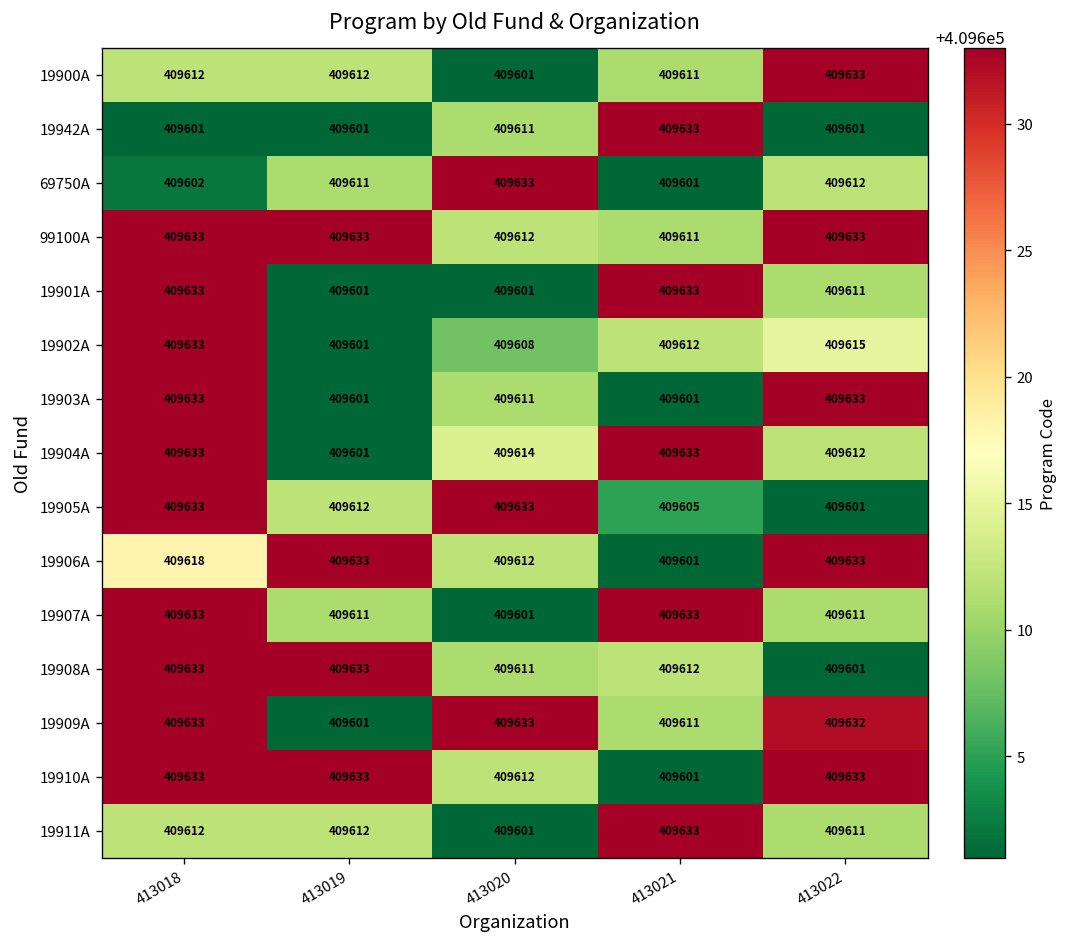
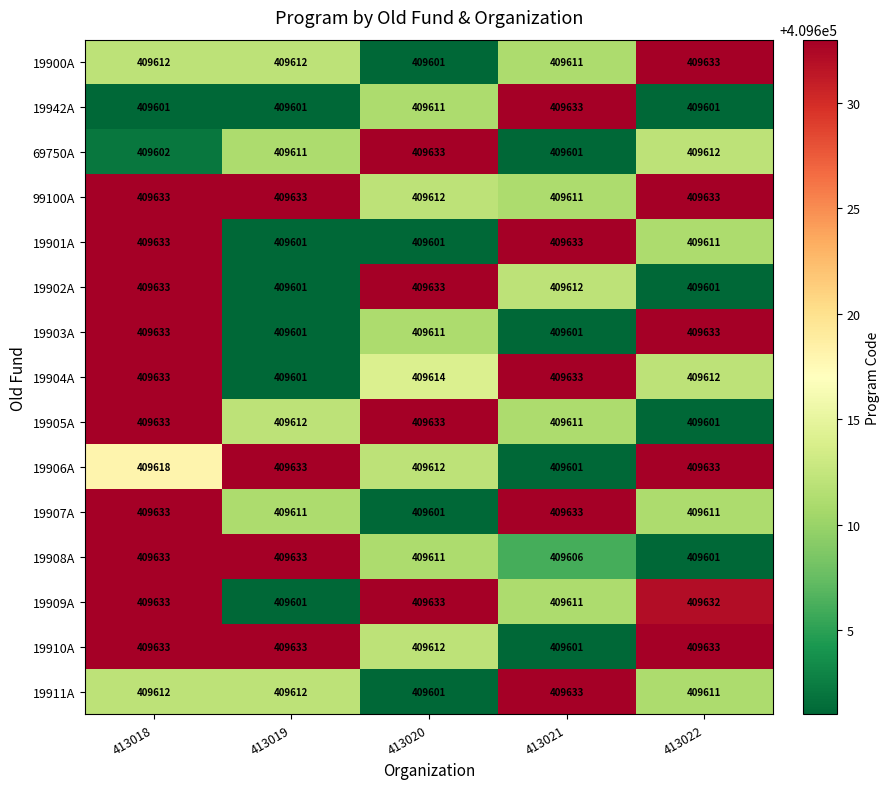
  {
    "19900A": {
      "413018": 409612,
      "413019": 409612,
      "413020": 409601,
      "413021": 409611,
      "413022": 409633
    },
    "19942A": {
      "413018": 409601,
      "413019": 409601,
      "413020": 409611,
      "413021": 409633,
      "413022": 409601
    },
    "69750A": {
      "413018": 409602,
      "413019": 409611,
      "413020": 409633,
      "413021": 409601,
      "413022": 409612
    },
    "99100A": {
      "413018": 409633,
      "413019": 409633,
      "413020": 409612,
      "413021": 409611,
      "413022": 409633
    },
    "19901A": {
      "413018": 409633,
      "413019": 409601,
      "413020": 409601,
      "413021": 409633,
      "413022": 409611
    },
    "19902A": {
      "413018": 409633,
      "413019": 409601,
-     "413020": 409608,
+     "413020": 409633,
      "413021": 409612,
-     "413022": 409615
+     "413022": 409601
    },
    "19903A": {
      "413018": 409633,
      "413019": 409601,
      "413020": 409611,
      "413021": 409601,
      "413022": 409633
    },
    "19904A": {
      "413018": 409633,
      "413019": 409601,
      "413020": 409614,
      "413021": 409633,
      "413022": 409612
    },
    "19905A": {
      "413018": 409633,
      "413019": 409612,
      "413020": 409633,
-     "413021": 409605,
+     "413021": 409611,
      "413022": 409601
    },
    "19906A": {
      "413018": 409618,
      "413019": 409633,
      "413020": 409612,
      "413021": 409601,
      "413022": 409633
    },
    "19907A": {
      "413018": 409633,
      "413019": 409611,
      "413020": 409601,
      "413021": 409633,
      "413022": 409611
    },
    "19908A": {
      "413018": 409633,
      "413019": 409633,
      "413020": 409611,
-     "413021": 409612,
+     "413021": 409606,
      "413022": 409601
    },
    "19909A": {
      "413018": 409633,
      "413019": 409601,
      "413020": 409633,
      "413021": 409611,
      "413022": 409632
    },
    "19910A": {
      "413018": 409633,
      "413019": 409633,
      "413020": 409612,
      "413021": 409601,
      "413022": 409633
    },
    "19911A": {
      "413018": 409612,
      "413019": 409612,
      "413020": 409601,
      "413021": 409633,
      "413022": 409611
    }
  }
